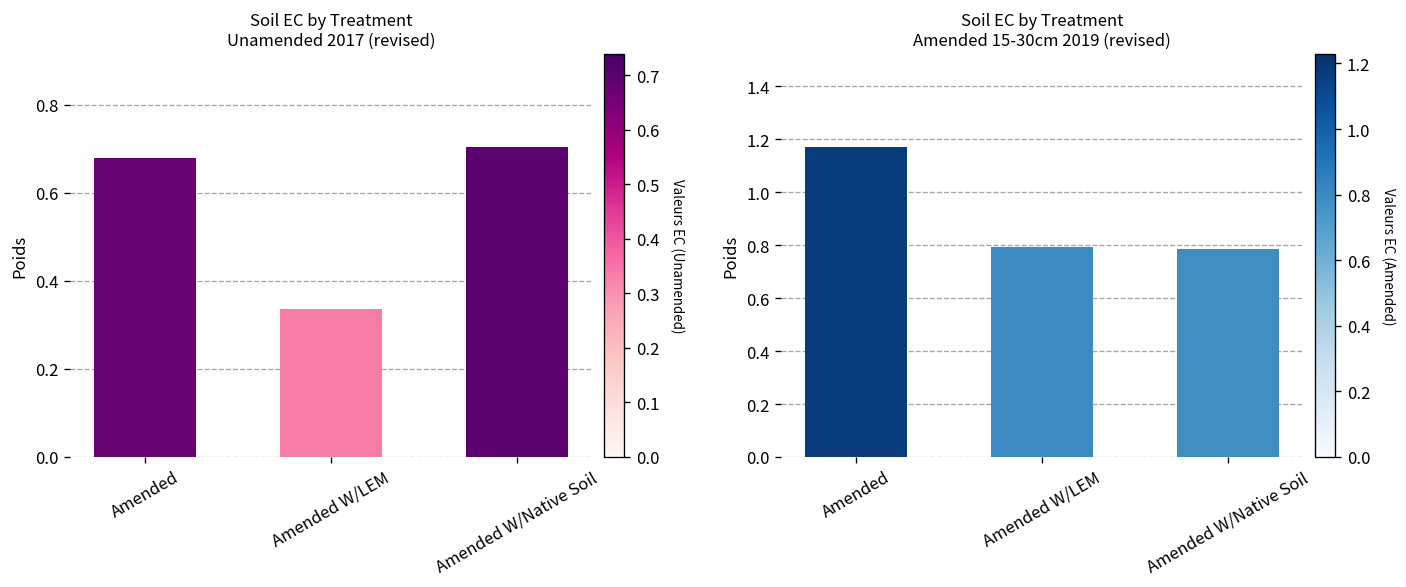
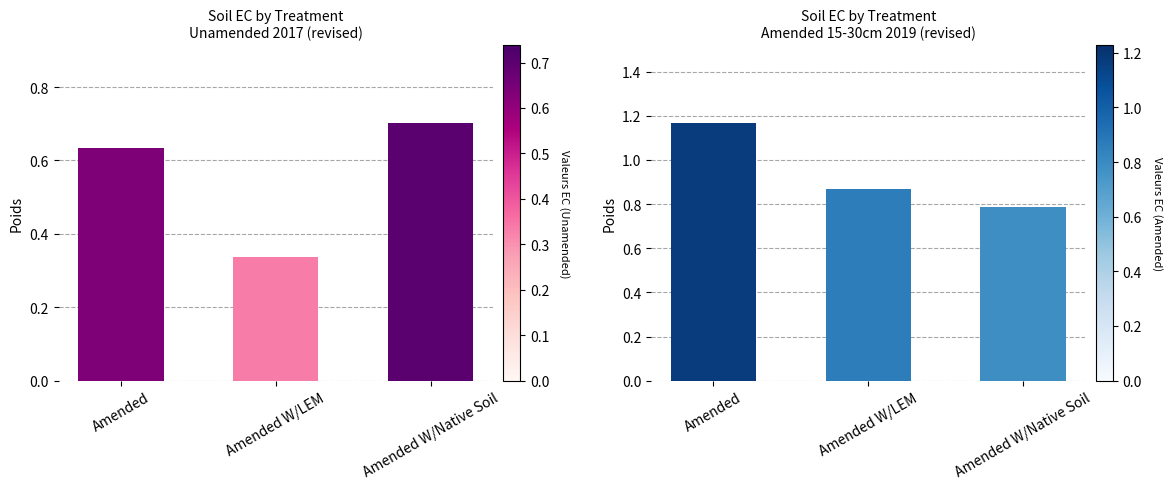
  {
    "Soil EC by Treatment Unamended 2017 (revised)": {
-     "Amended": 0.68,
+     "Amended": 0.64,
      "Amended W/LEM": 0.34,
      "Amended W/Native Soil": 0.70
    },
    "Soil EC by Treatment Amended 15-30cm 2019 (revised)": {
      "Amended": 1.17,
-     "Amended W/LEM": 0.79,
+     "Amended W/LEM": 0.87,
      "Amended W/Native Soil": 0.79
    }
  }
